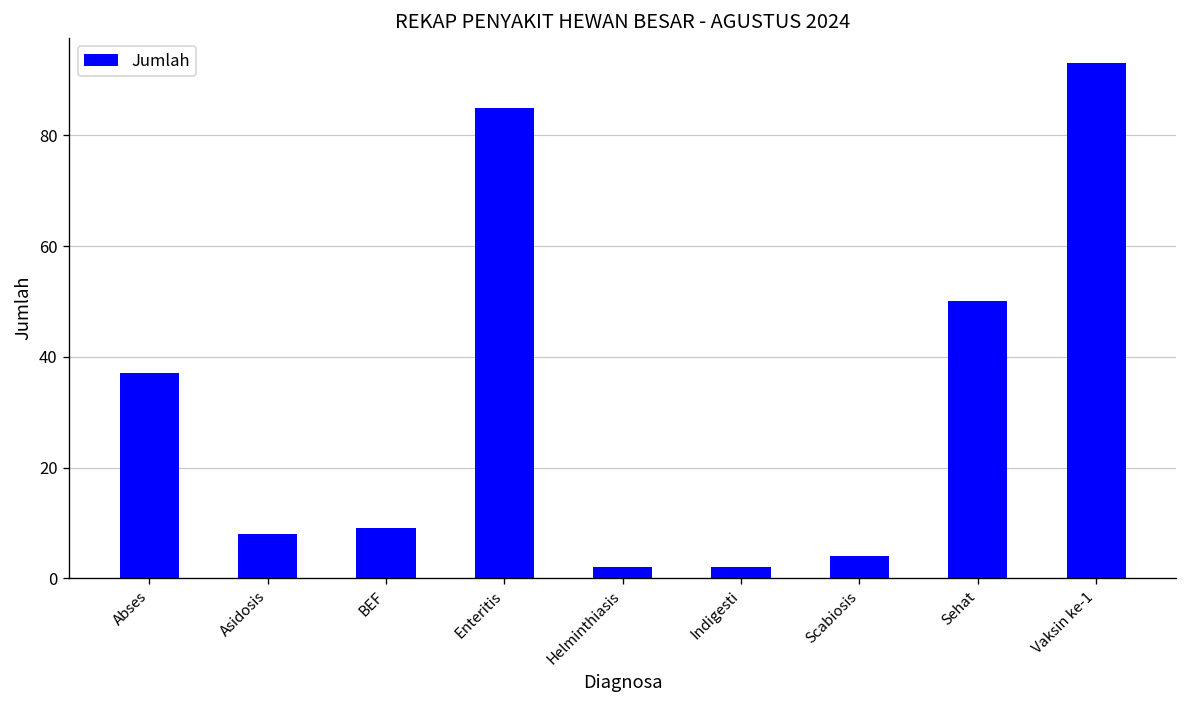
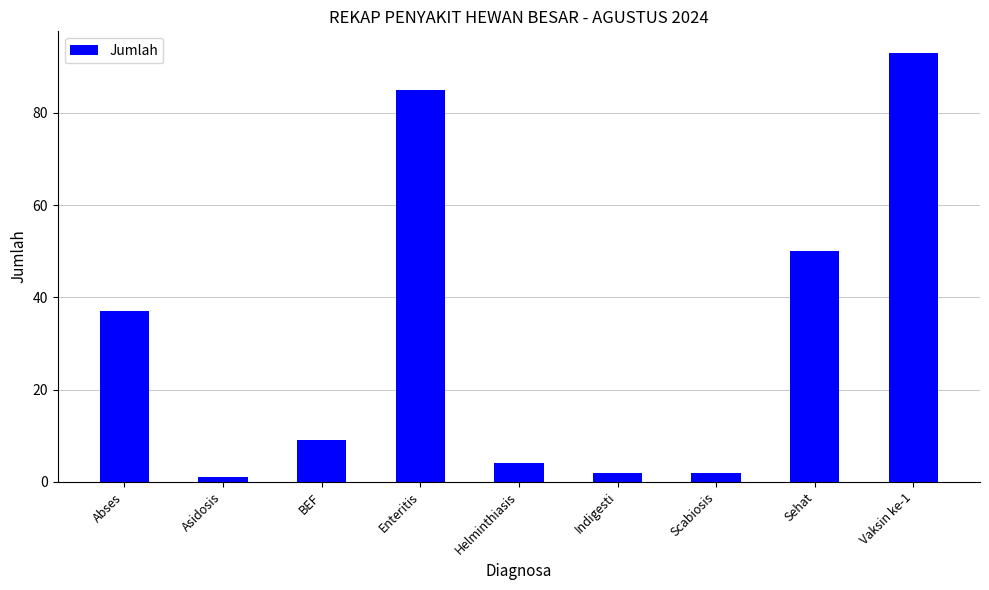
  {
    "Abses": 37,
-   "Asidosis": 8,
+   "Asidosis": 1,
    "BEF": 9,
    "Enteritis": 85,
-   "Helminthiasis": 2,
+   "Helminthiasis": 4,
    "Indigesti": 2,
-   "Scabiosis": 4,
+   "Scabiosis": 2,
    "Sehat": 50,
    "Vaksin ke-1": 93
  }
